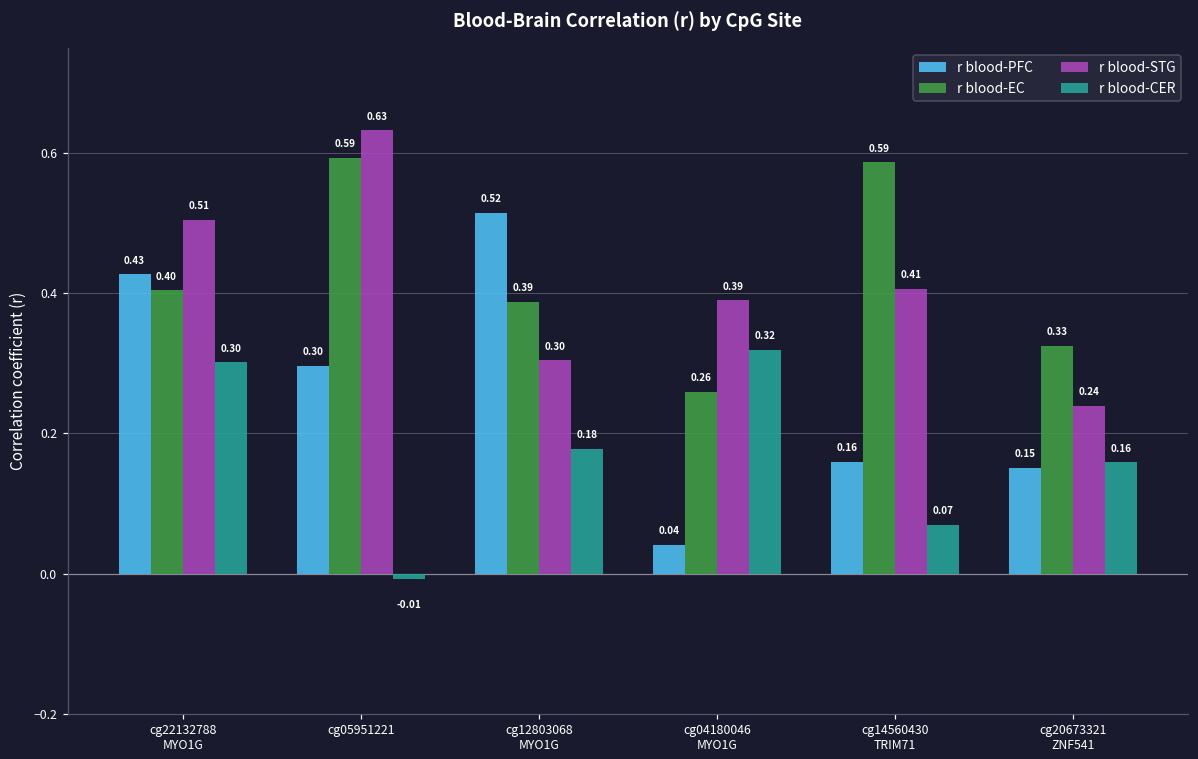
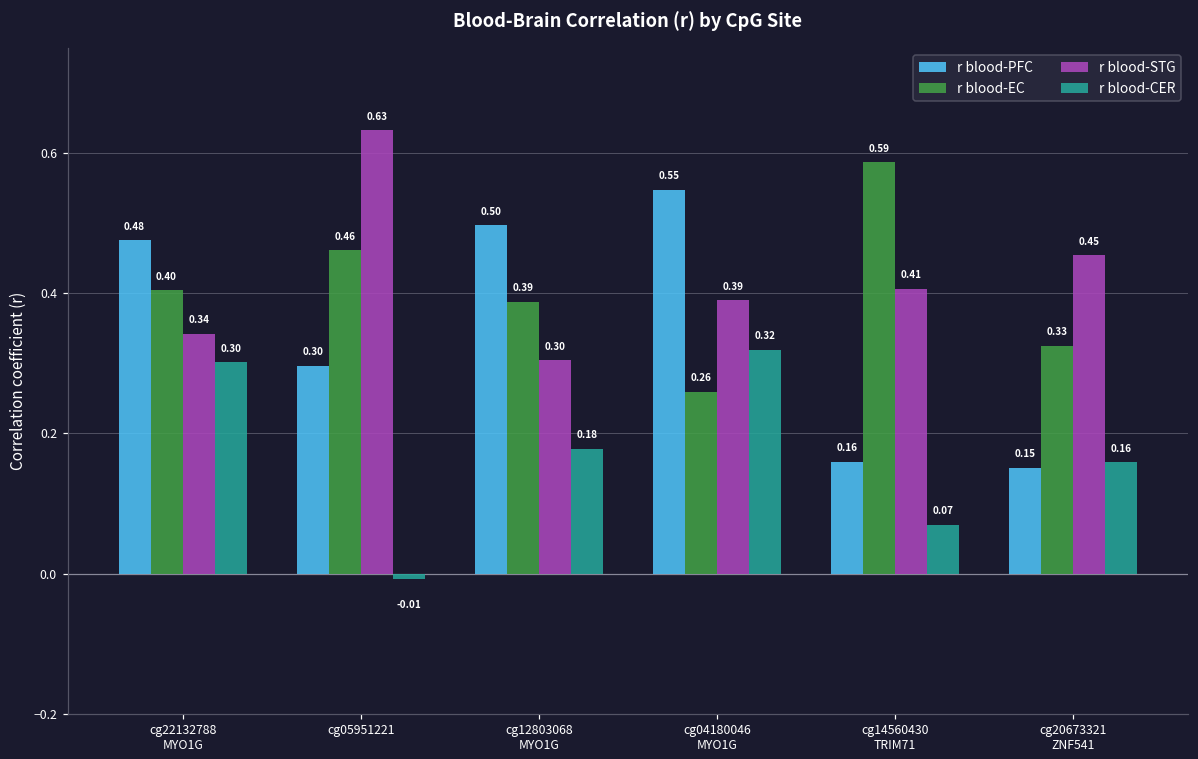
  {
    "r blood-PFC": {
-     "cg22132788 MYO1G": 0.43,
+     "cg22132788 MYO1G": 0.48,
      "cg05951221": 0.30,
-     "cg12803068 MYO1G": 0.52,
-     "cg04180046 MYO1G": 0.04,
+     "cg12803068 MYO1G": 0.50,
+     "cg04180046 MYO1G": 0.55,
      "cg14560430 TRIM71": 0.16,
      "cg20673321 ZNF541": 0.15
    },
    "r blood-EC": {
      "cg22132788 MYO1G": 0.40,
-     "cg05951221": 0.59,
+     "cg05951221": 0.46,
      "cg12803068 MYO1G": 0.39,
      "cg04180046 MYO1G": 0.26,
      "cg14560430 TRIM71": 0.59,
      "cg20673321 ZNF541": 0.33
    },
    "r blood-STG": {
-     "cg22132788 MYO1G": 0.51,
+     "cg22132788 MYO1G": 0.34,
      "cg05951221": 0.63,
      "cg12803068 MYO1G": 0.30,
      "cg04180046 MYO1G": 0.39,
      "cg14560430 TRIM71": 0.41,
-     "cg20673321 ZNF541": 0.24
+     "cg20673321 ZNF541": 0.45
    },
    "r blood-CER": {
      "cg22132788 MYO1G": 0.30,
      "cg05951221": -0.01,
      "cg12803068 MYO1G": 0.18,
      "cg04180046 MYO1G": 0.32,
      "cg14560430 TRIM71": 0.07,
      "cg20673321 ZNF541": 0.16
    }
  }
